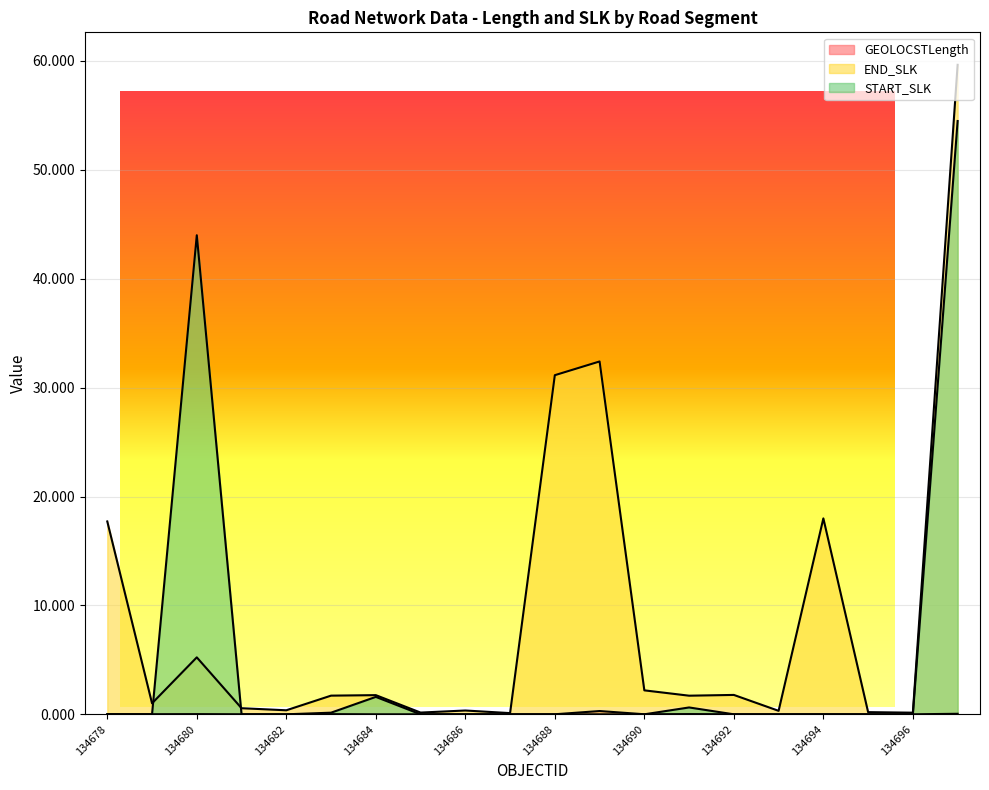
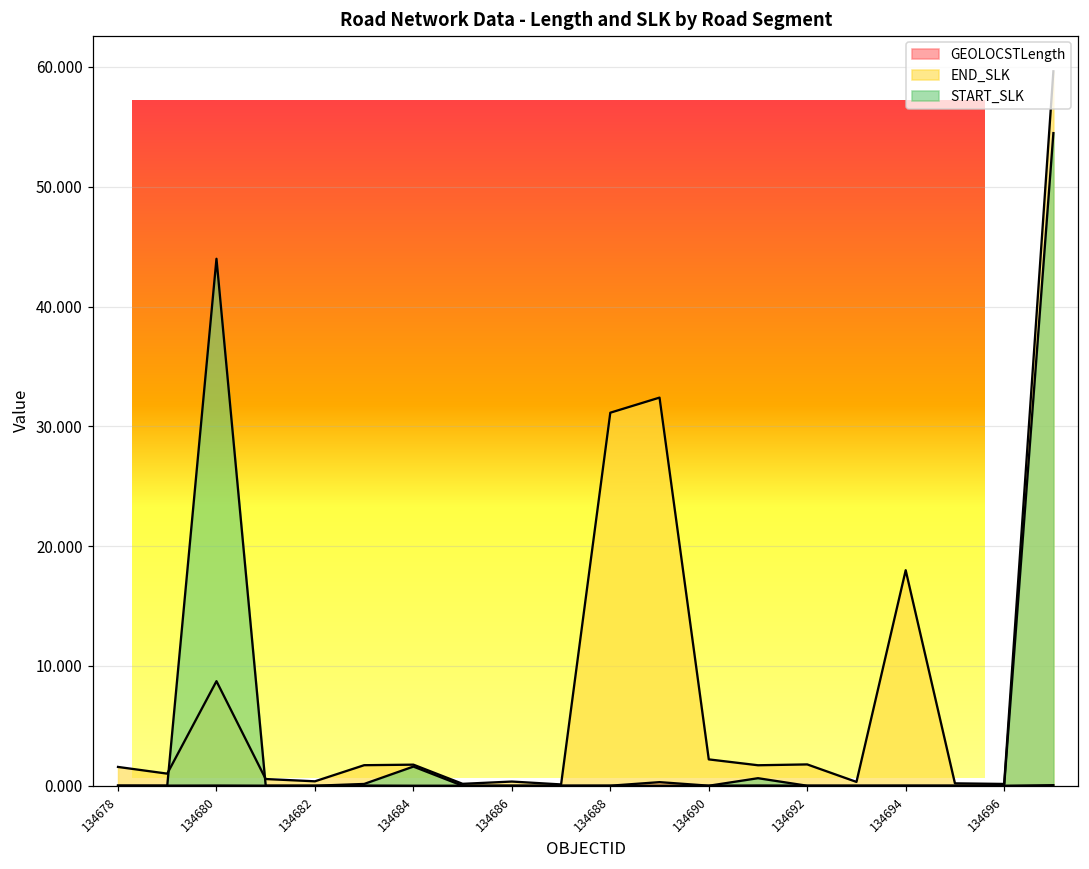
  {
    "GEOLOCSTLength": {
      "134680": 0.0,
      "134684": 0.0
    },
    "END_SLK": {
-     "134678": 17.7,
-     "134680": 5.2,
+     "134678": 1.6,
+     "134680": 8.7,
      "134682": 0.4,
      "134686": 0.4,
      "134688": 31.1,
      "134690": 2.2,
      "134692": 1.8,
      "134694": 18.0
    },
    "START_SLK": {
      "134680": 44.0
    }
  }
